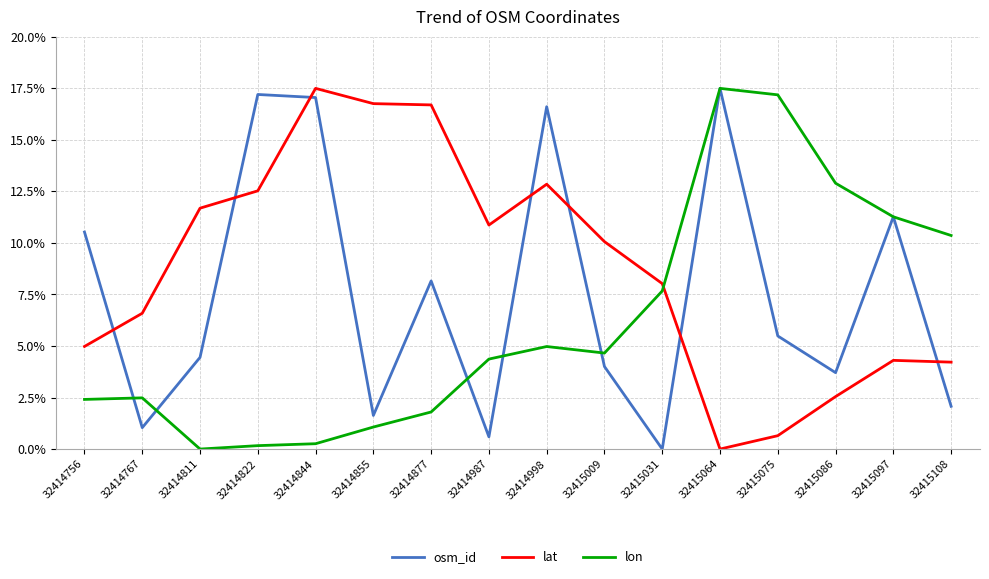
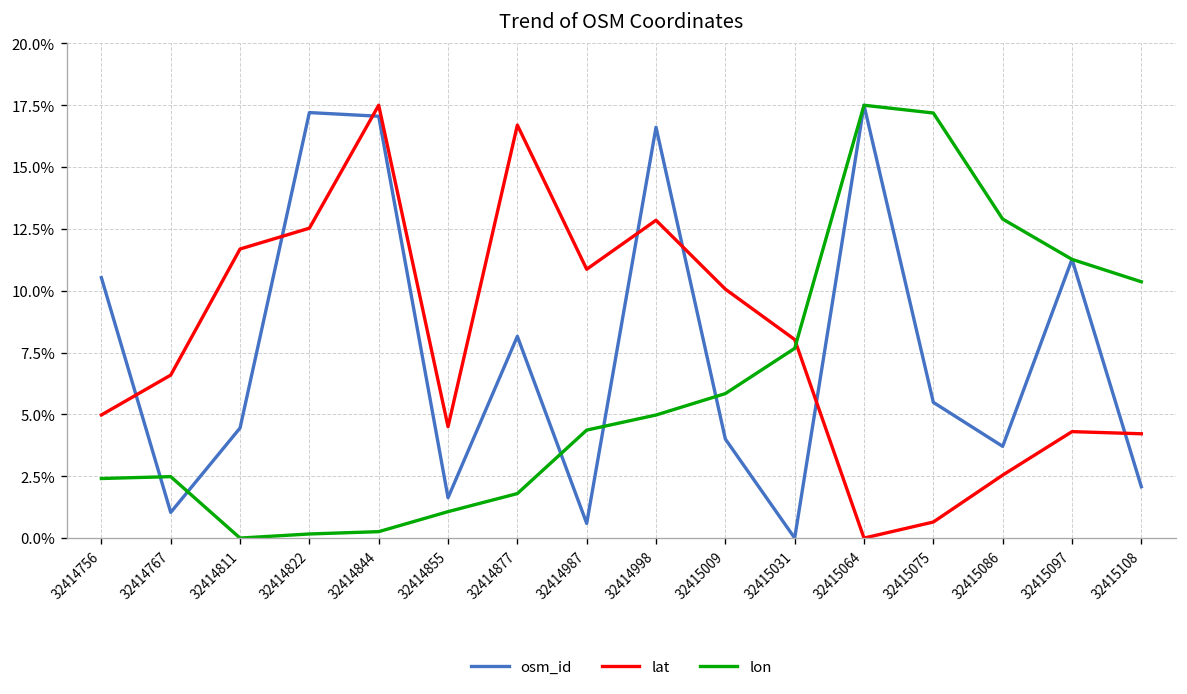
  {
    "osm_id": {
      "32414756": "10.5%",
      "32414767": "1.0%",
      "32414811": "4.4%",
      "32414822": "17.2%",
      "32414844": "17.1%",
      "32414855": "1.6%",
      "32414877": "8.2%",
      "32414987": "0.6%",
      "32414998": "16.6%",
      "32415009": "4.0%",
      "32415031": "0.0%",
      "32415075": "5.5%",
      "32415086": "3.7%",
      "32415108": "2.1%"
    },
    "lat": {
      "32414756": "5.0%",
      "32414767": "6.6%",
      "32414811": "11.7%",
      "32414822": "12.5%",
      "32414844": "17.5%",
-     "32414855": "16.8%",
+     "32414855": "4.5%",
      "32414877": "16.7%",
      "32414987": "10.9%",
      "32414998": "12.8%",
      "32415009": "10.1%",
      "32415031": "8.0%",
      "32415064": "0.0%",
      "32415075": "0.6%",
      "32415086": "2.5%",
      "32415097": "4.3%",
      "32415108": "4.2%"
    },
    "lon": {
      "32414756": "2.4%",
      "32414767": "2.5%",
      "32414811": "0.0%",
      "32414822": "0.2%",
      "32414844": "0.3%",
      "32414855": "1.1%",
      "32414877": "1.8%",
      "32414987": "4.4%",
      "32414998": "5.0%",
-     "32415009": "4.7%",
+     "32415009": "5.8%",
      "32415031": "7.7%",
      "32415075": "17.2%",
      "32415086": "12.9%",
      "32415108": "10.4%"
    }
  }
